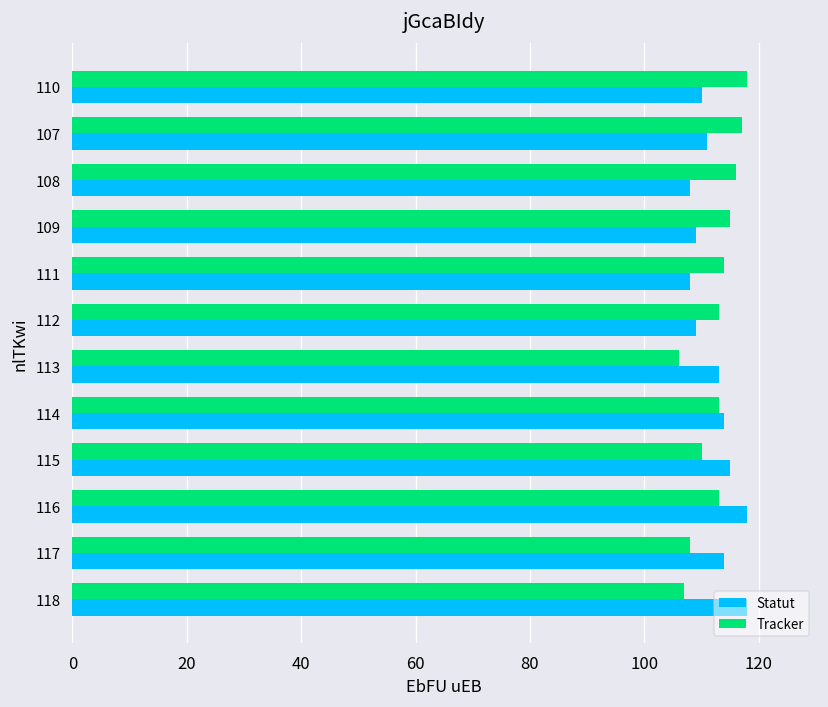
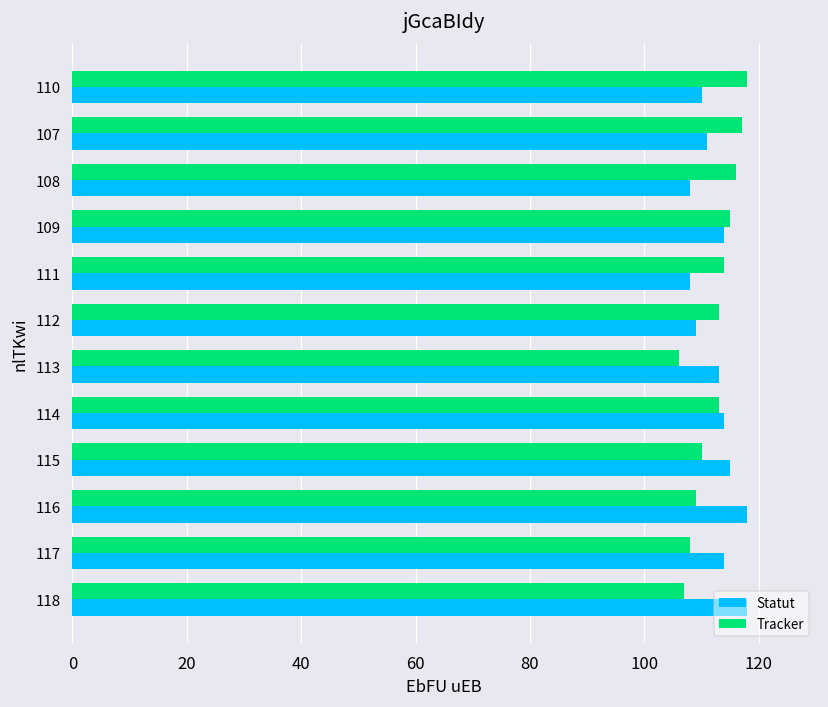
  {
    "Statut": {
      "110": 110,
      "107": 111,
      "108": 108,
-     "109": 109,
+     "109": 114,
      "111": 108,
      "112": 109,
      "113": 113,
      "114": 114,
      "115": 115,
      "116": 118,
      "117": 114
    },
    "Tracker": {
      "110": 118,
      "107": 117,
      "108": 116,
      "109": 115,
      "111": 114,
      "112": 113,
      "113": 106,
      "114": 113,
      "115": 110,
-     "116": 113,
+     "116": 109,
      "117": 108,
      "118": 107
    }
  }
